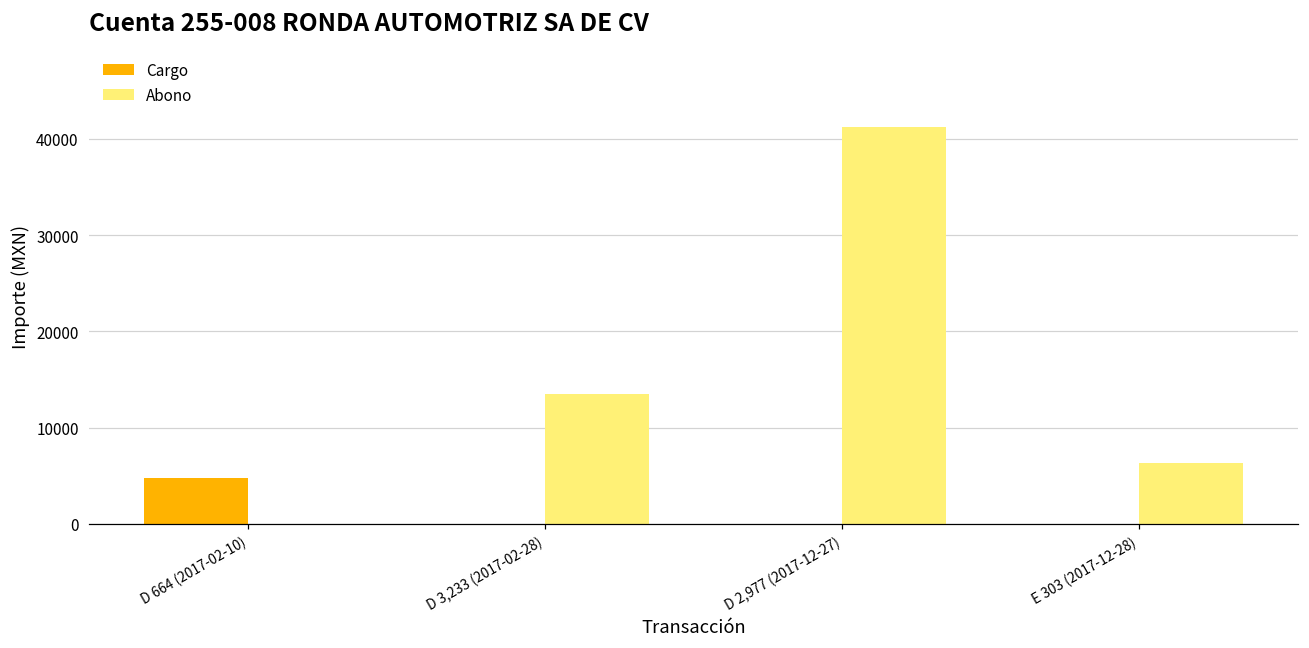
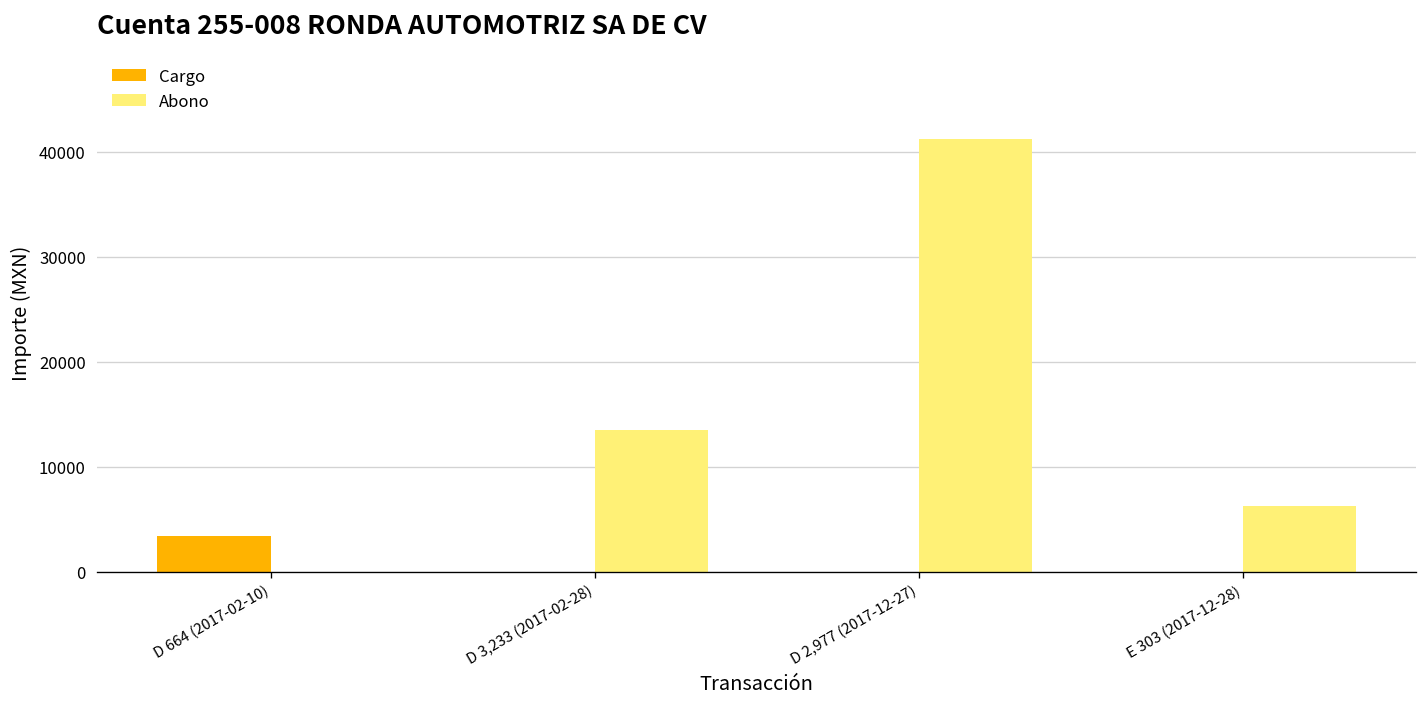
  {
    "Cargo": {
-     "D 664 (2017-02-10)": 5000,
+     "D 664 (2017-02-10)": 3000,
      "D 3,233 (2017-02-28)": 0,
      "D 2,977 (2017-12-27)": 0,
      "E 303 (2017-12-28)": 0
    },
    "Abono": {
      "D 664 (2017-02-10)": 0,
      "D 3,233 (2017-02-28)": 13000,
      "D 2,977 (2017-12-27)": 41000,
      "E 303 (2017-12-28)": 6000
    }
  }
